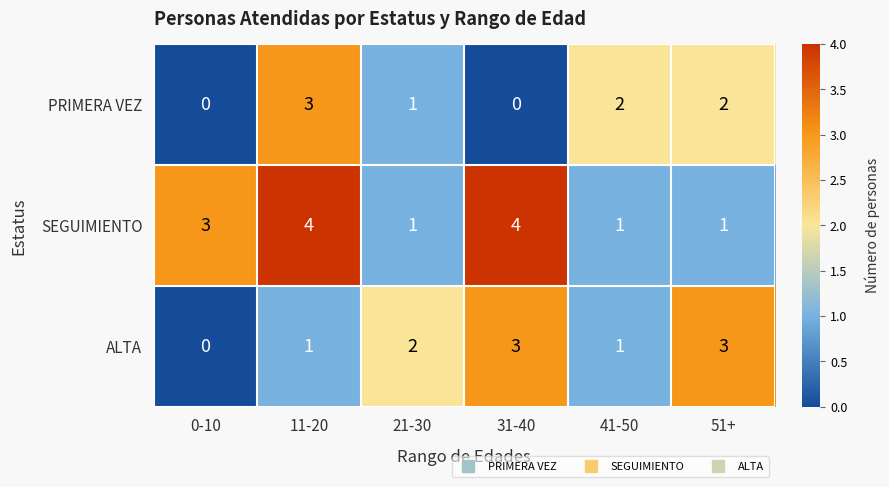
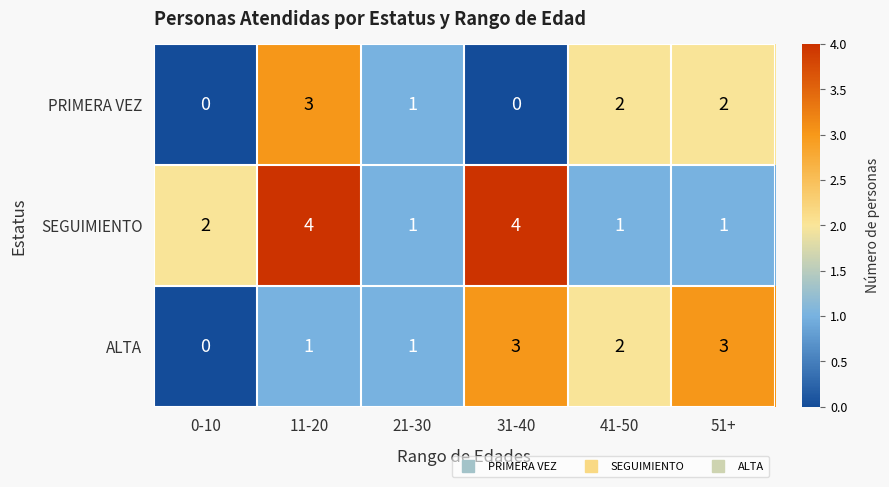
  {
    "PRIMERA VEZ": {
      "0-10": 0,
      "11-20": 3,
      "21-30": 1,
      "31-40": 0,
      "41-50": 2,
      "51+": 2
    },
    "SEGUIMIENTO": {
-     "0-10": 3,
+     "0-10": 2,
      "11-20": 4,
      "21-30": 1,
      "31-40": 4,
      "41-50": 1,
      "51+": 1
    },
    "ALTA": {
      "0-10": 0,
      "11-20": 1,
-     "21-30": 2,
+     "21-30": 1,
      "31-40": 3,
-     "41-50": 1,
+     "41-50": 2,
      "51+": 3
    }
  }
